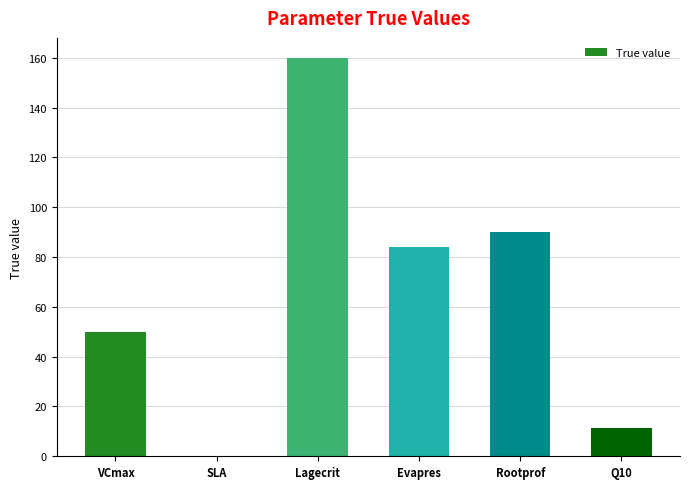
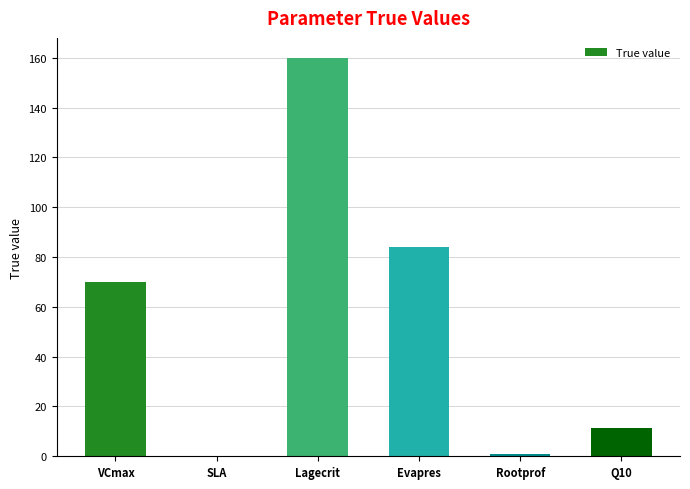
  {
-   "VCmax": 50,
+   "VCmax": 70,
    "Lagecrit": 160,
    "Evapres": 84,
-   "Rootprof": 90,
+   "Rootprof": 1,
    "Q10": 12
  }
